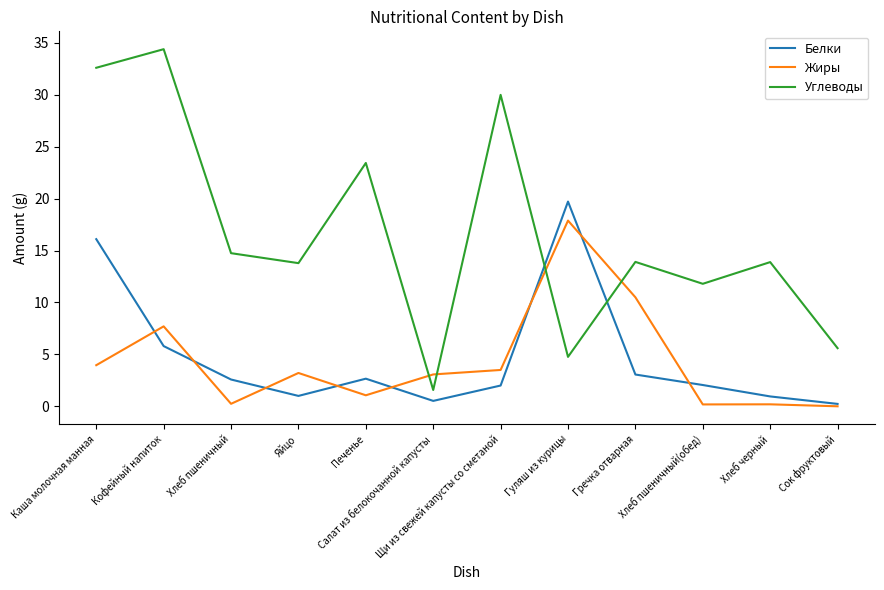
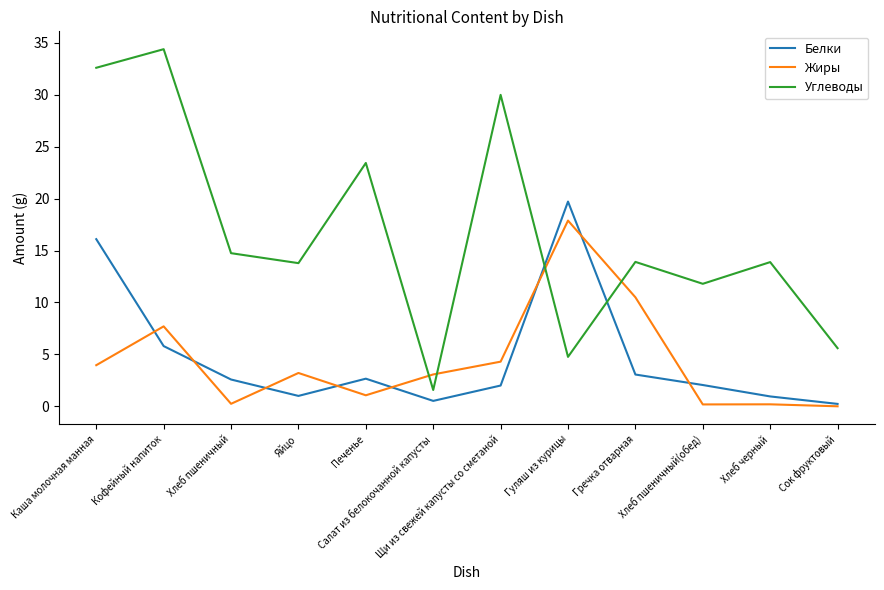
  {
    "Белки": {
      "Каша молочная манная": 16.1,
      "Кофейный напиток": 5.8,
      "Хлеб пшеничный": 2.6,
      "Яйцо": 1.0,
      "Печенье": 2.7,
      "Салат из белокочанной капусты": 0.5,
      "Щи из свежей капусты со сметаной": 2.0,
      "Гуляш из курицы": 19.7,
      "Гречка отварная": 3.1,
      "Хлеб пшеничный(обед)": 2.1,
      "Хлеб черный": 1.0
    },
    "Жиры": {
      "Каша молочная манная": 4.0,
      "Кофейный напиток": 7.7,
      "Хлеб пшеничный": 0.2,
      "Яйцо": 3.2,
      "Печенье": 1.1,
      "Салат из белокочанной капусты": 3.1,
-     "Щи из свежей капусты со сметаной": 3.5,
+     "Щи из свежей капусты со сметаной": 4.3,
      "Гуляш из курицы": 17.9,
      "Гречка отварная": 10.5,
      "Хлеб пшеничный(обед)": 0.2,
      "Хлеб черный": 0.2
    },
    "Углеводы": {
      "Каша молочная манная": 32.6,
      "Кофейный напиток": 34.4,
      "Хлеб пшеничный": 14.8,
      "Яйцо": 13.8,
      "Печенье": 23.4,
      "Салат из белокочанной капусты": 1.6,
      "Щи из свежей капусты со сметаной": 30.0,
      "Гуляш из курицы": 4.8,
      "Гречка отварная": 13.9,
      "Хлеб пшеничный(обед)": 11.8,
      "Хлеб черный": 13.9,
      "Сок фруктовый": 5.6
    }
  }
